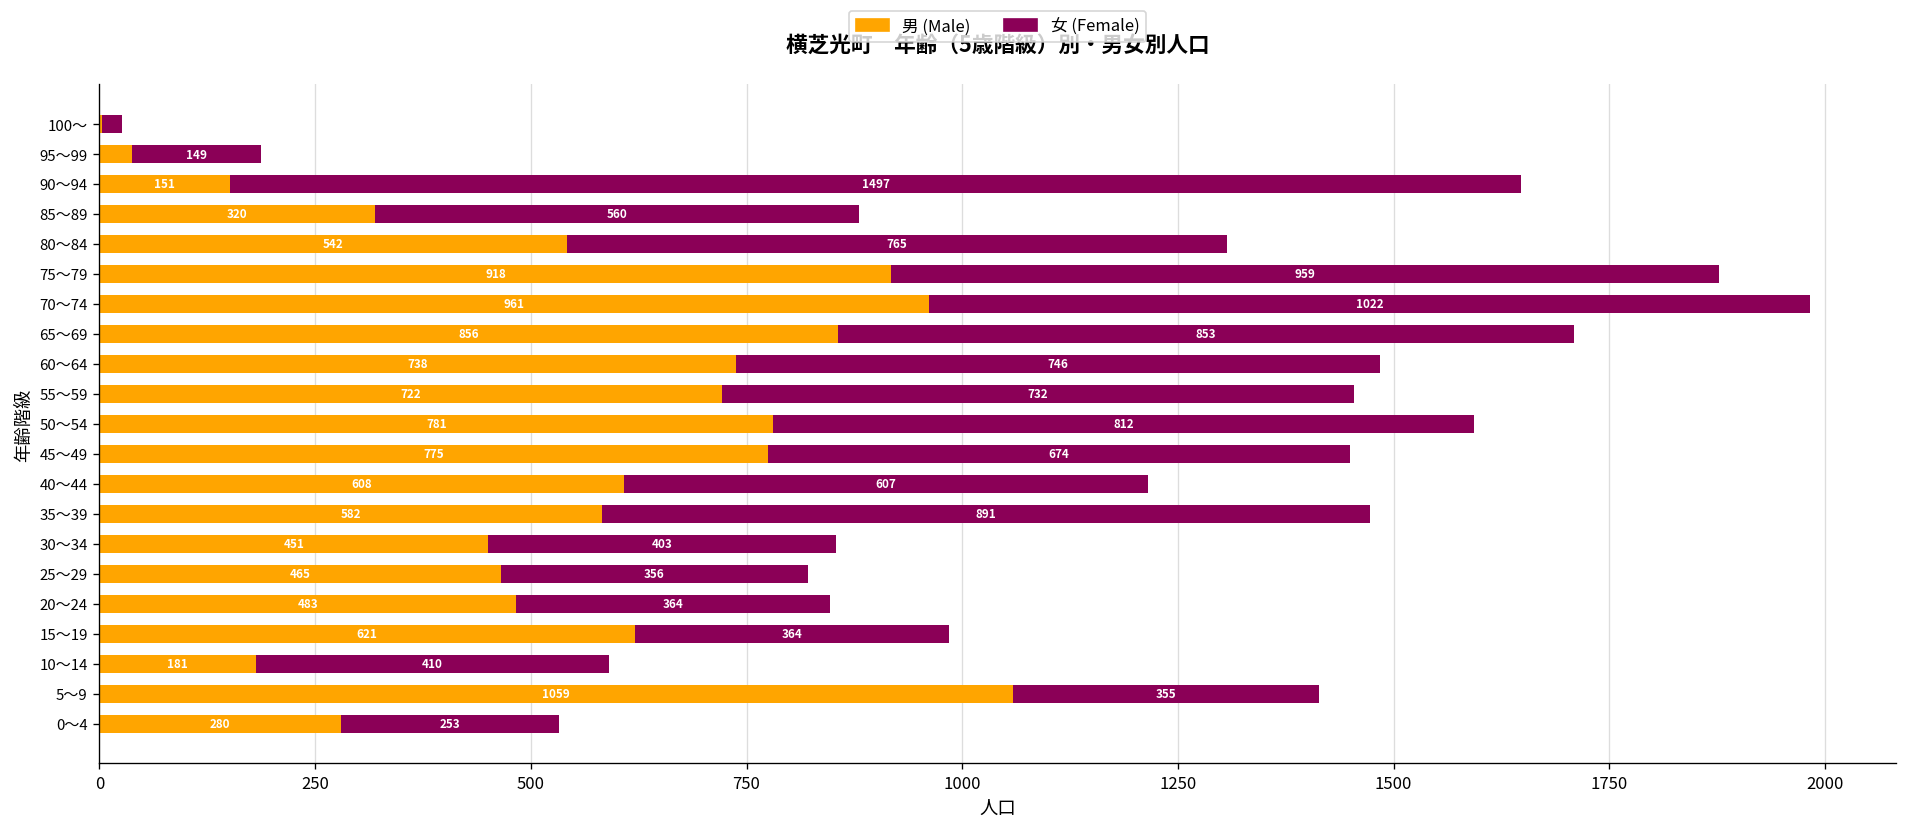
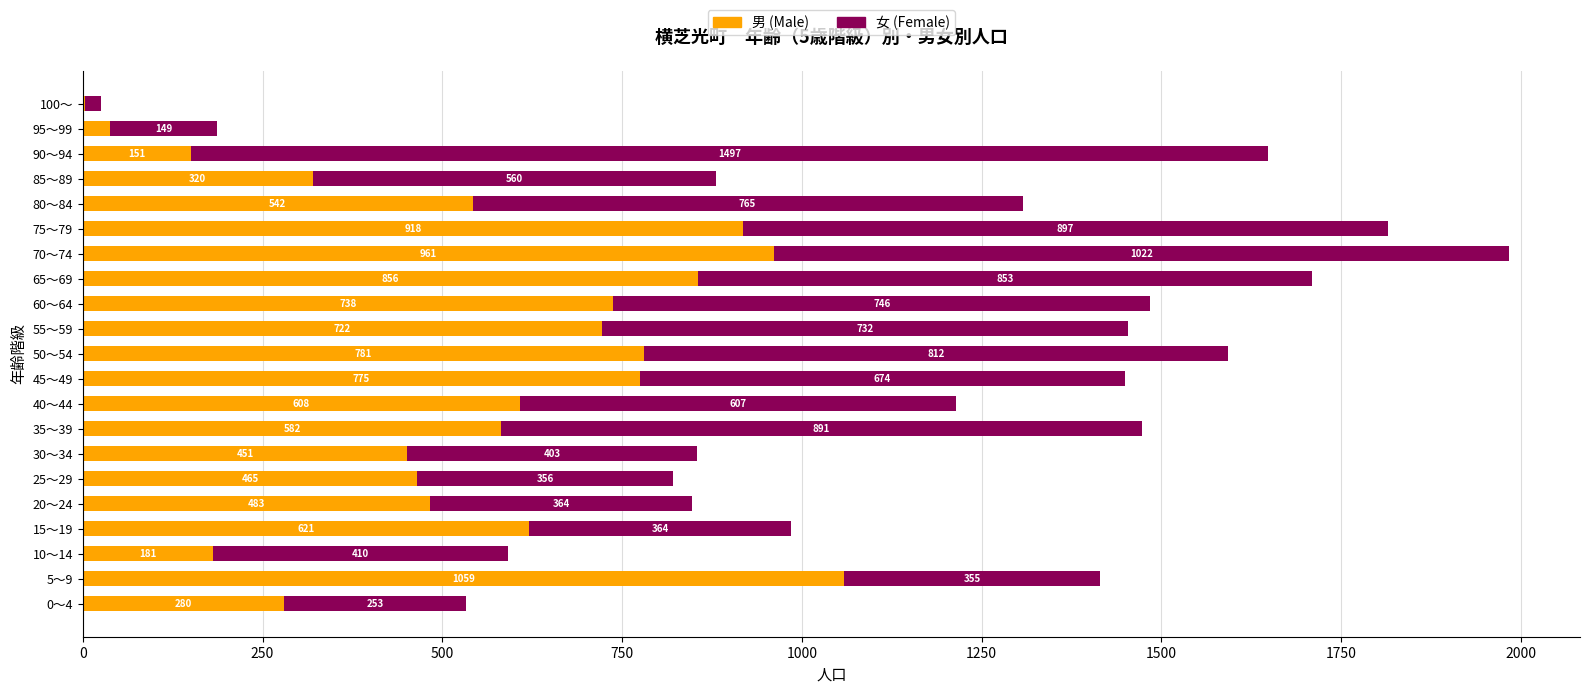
  {
    "男 (Male)": {
      "90～94": 151,
      "85～89": 320,
      "80～84": 542,
      "75～79": 918,
      "70～74": 961,
      "65～69": 856,
      "60～64": 738,
      "55～59": 722,
      "50～54": 781,
      "45～49": 775,
      "40～44": 608,
      "35～39": 582,
      "30～34": 451,
      "25～29": 465,
      "20～24": 483,
      "15～19": 621,
      "10～14": 181,
      "5～9": 1059,
      "0～4": 280
    },
    "女 (Female)": {
      "95～99": 149,
      "90～94": 1497,
      "85～89": 560,
      "80～84": 765,
-     "75～79": 959,
+     "75～79": 897,
      "70～74": 1022,
      "65～69": 853,
      "60～64": 746,
      "55～59": 732,
      "50～54": 812,
      "45～49": 674,
      "40～44": 607,
      "35～39": 891,
      "30～34": 403,
      "25～29": 356,
      "20～24": 364,
      "15～19": 364,
      "10～14": 410,
      "5～9": 355,
      "0～4": 253
    }
  }
